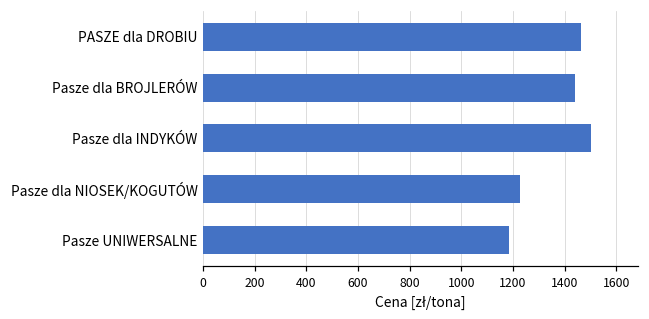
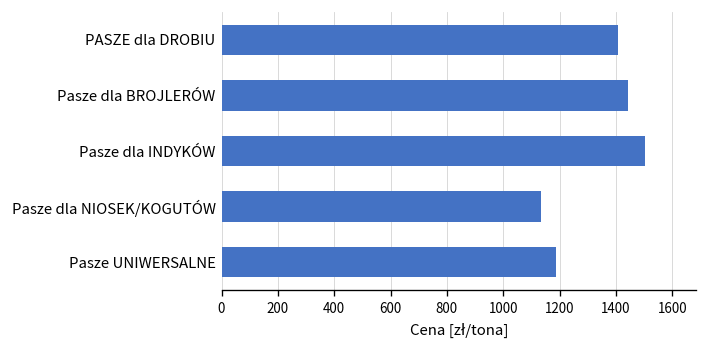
  {
-   "PASZE dla DROBIU": 1460,
+   "PASZE dla DROBIU": 1410,
    "Pasze dla BROJLERÓW": 1440,
    "Pasze dla INDYKÓW": 1500,
-   "Pasze dla NIOSEK/KOGUTÓW": 1230,
+   "Pasze dla NIOSEK/KOGUTÓW": 1130,
    "Pasze UNIWERSALNE": 1190
  }
